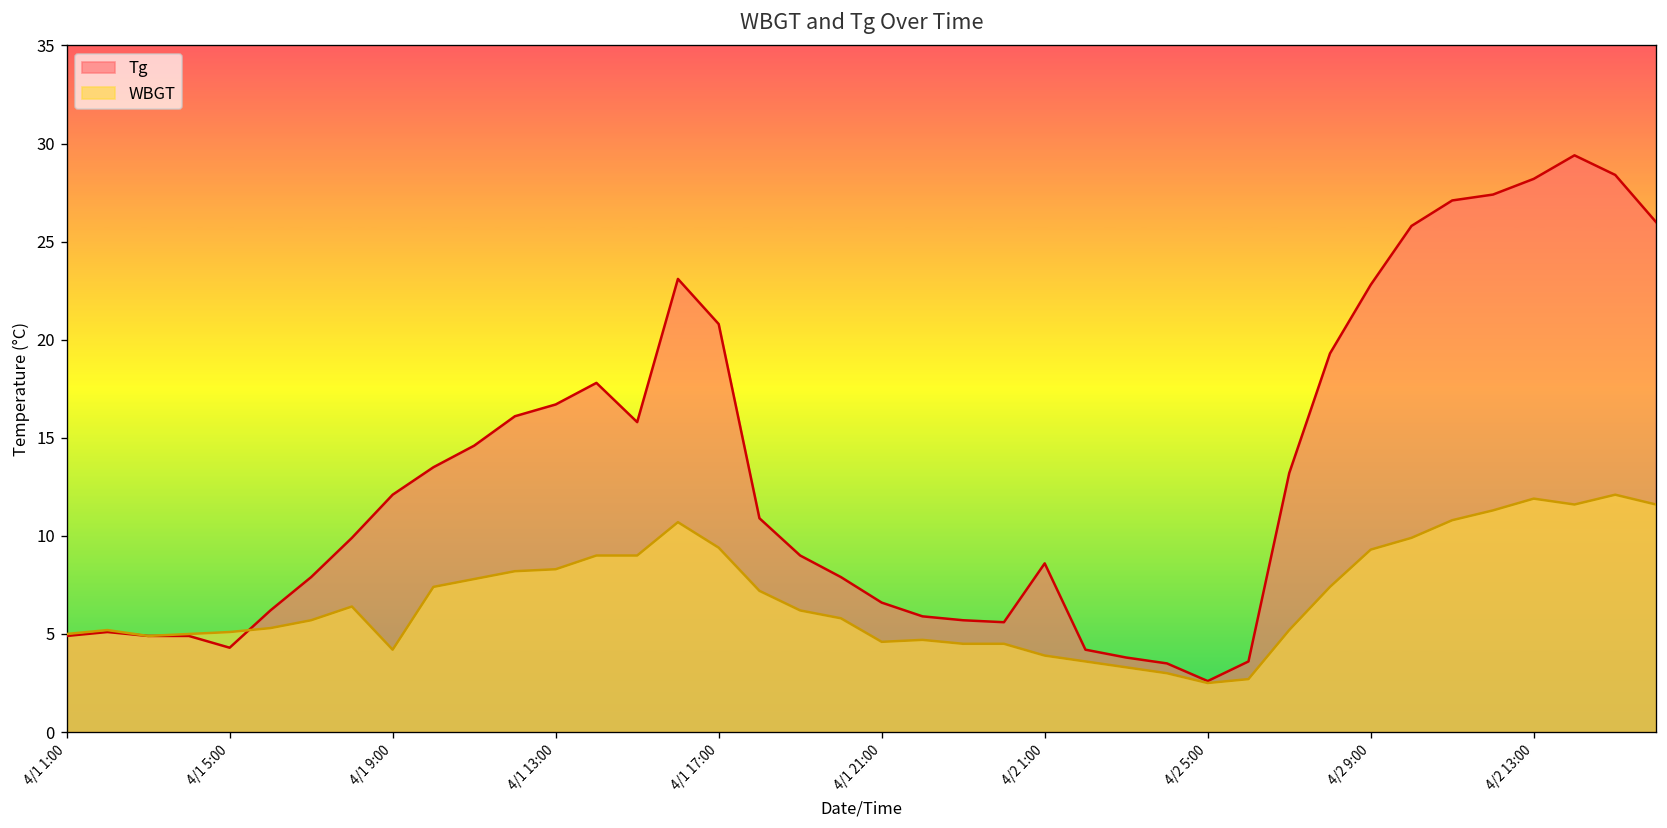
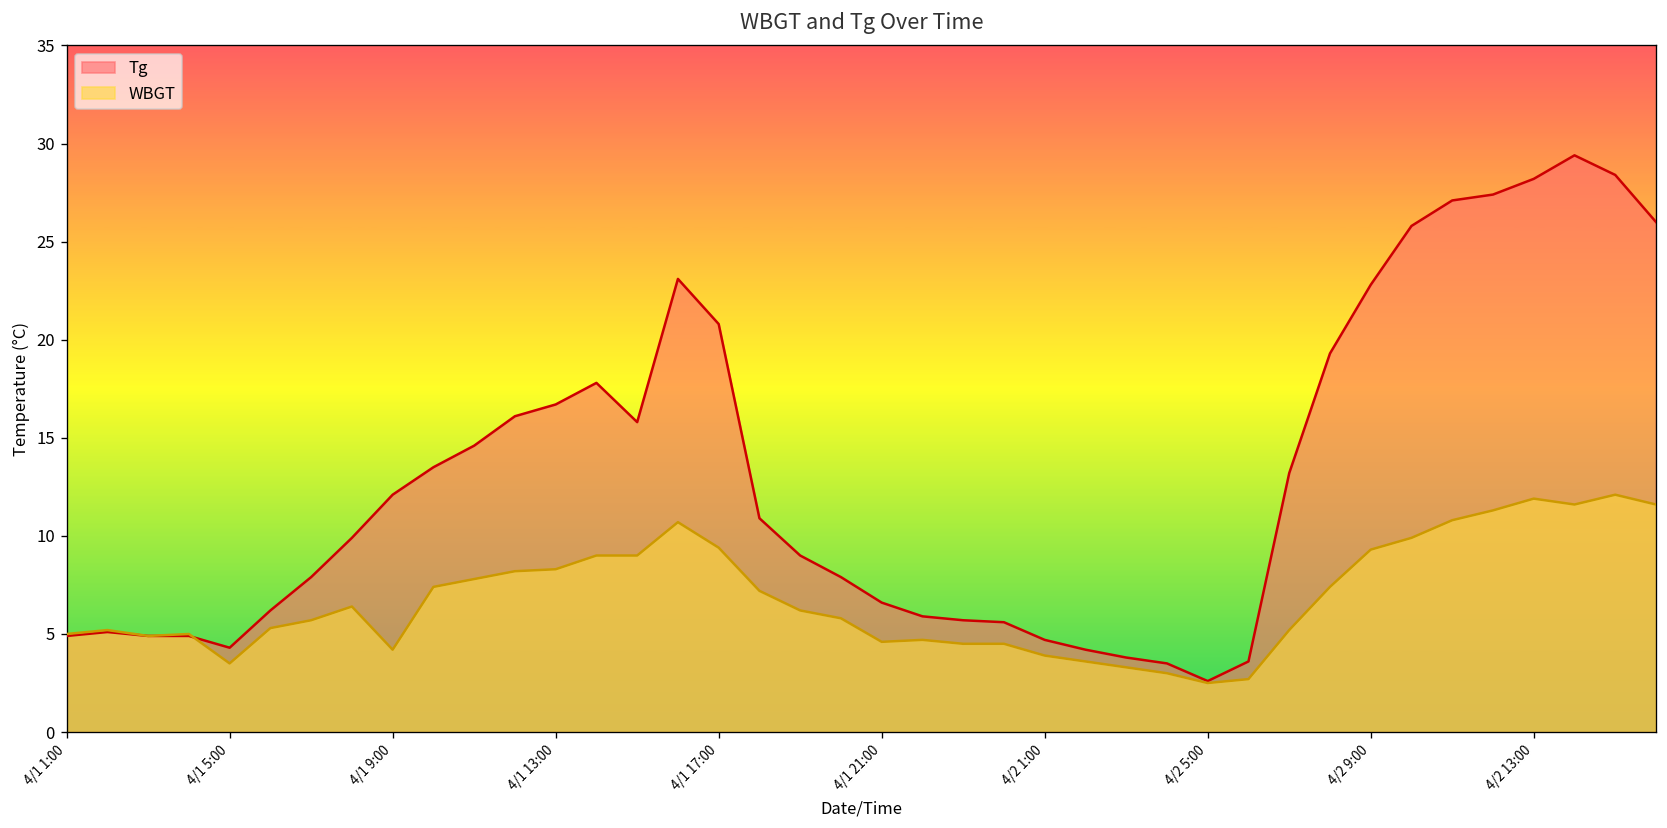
  {
    "Tg": {
      "4/1 5:00": 4.3,
      "4/1 9:00": 12.1,
      "4/1 13:00": 16.7,
      "4/1 17:00": 20.8,
      "4/1 21:00": 6.6,
-     "4/2 1:00": 8.6,
+     "4/2 1:00": 4.7,
      "4/2 9:00": 22.8,
      "4/2 13:00": 28.2
    },
    "WBGT": {
-     "4/1 5:00": 5.1,
+     "4/1 5:00": 3.5,
      "4/1 9:00": 4.2,
      "4/1 13:00": 8.3,
      "4/1 17:00": 9.4,
      "4/1 21:00": 4.6,
      "4/2 1:00": 3.9,
      "4/2 9:00": 9.3,
      "4/2 13:00": 11.9
    }
  }
